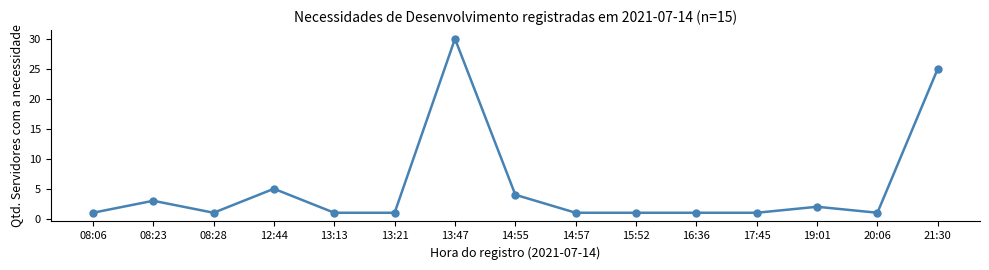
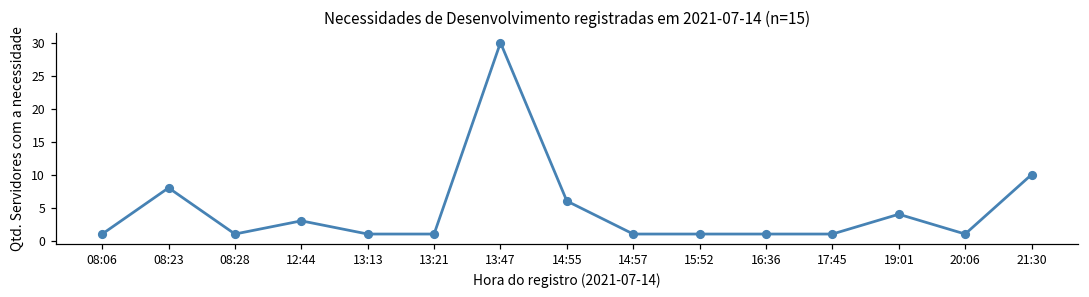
  {
    "08:06": 1,
-   "08:23": 3,
+   "08:23": 8,
    "08:28": 1,
-   "12:44": 5,
+   "12:44": 3,
    "13:13": 1,
    "13:21": 1,
    "13:47": 30,
-   "14:55": 4,
+   "14:55": 6,
    "14:57": 1,
    "15:52": 1,
    "16:36": 1,
    "17:45": 1,
-   "19:01": 2,
+   "19:01": 4,
    "20:06": 1,
-   "21:30": 25
+   "21:30": 10
  }
